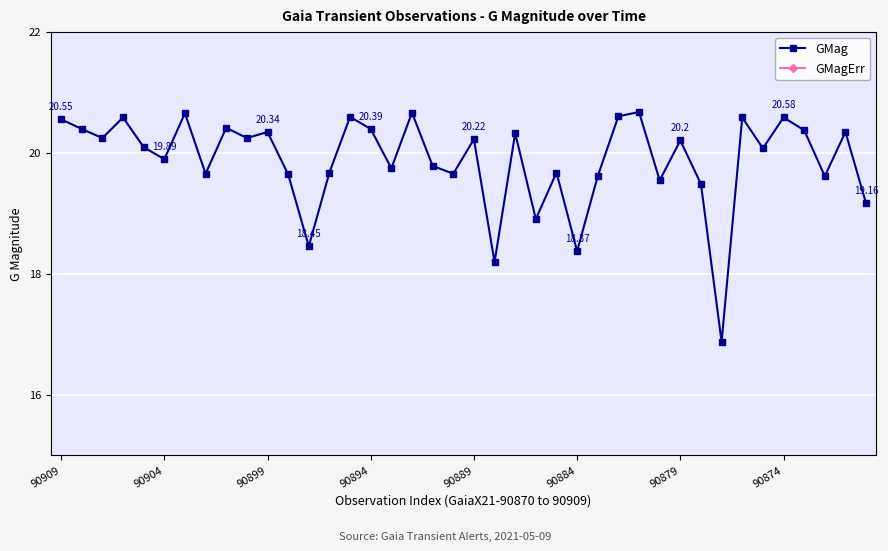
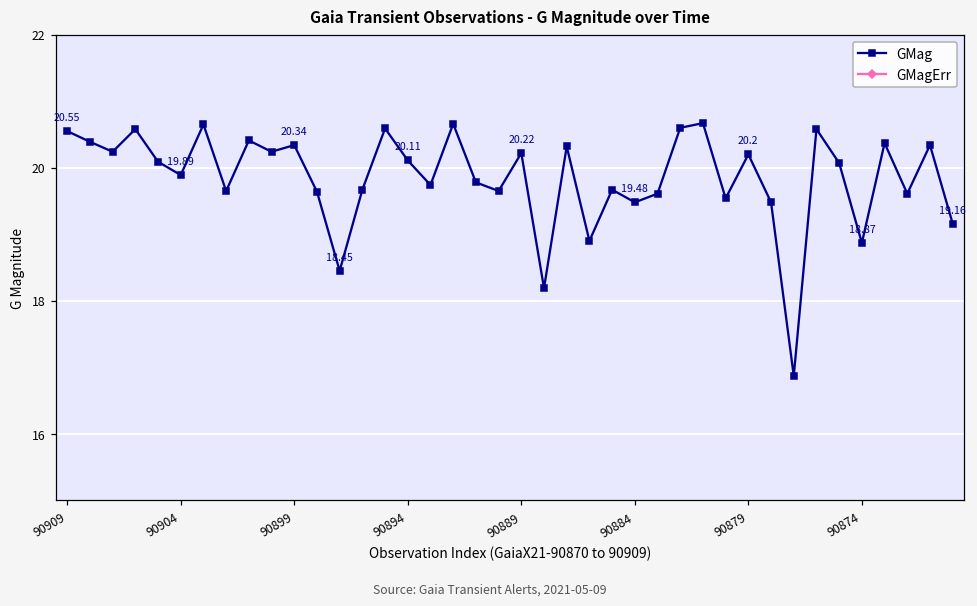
  {
    "GMag": {
      "90909": 20.55,
      "90904": 19.89,
      "90899": 20.34,
-     "90894": 20.39,
+     "90894": 20.11,
      "90889": 20.22,
-     "90884": 18.37,
+     "90884": 19.48,
      "90879": 20.2,
-     "90874": 20.58
+     "90874": 18.87
    }
  }
